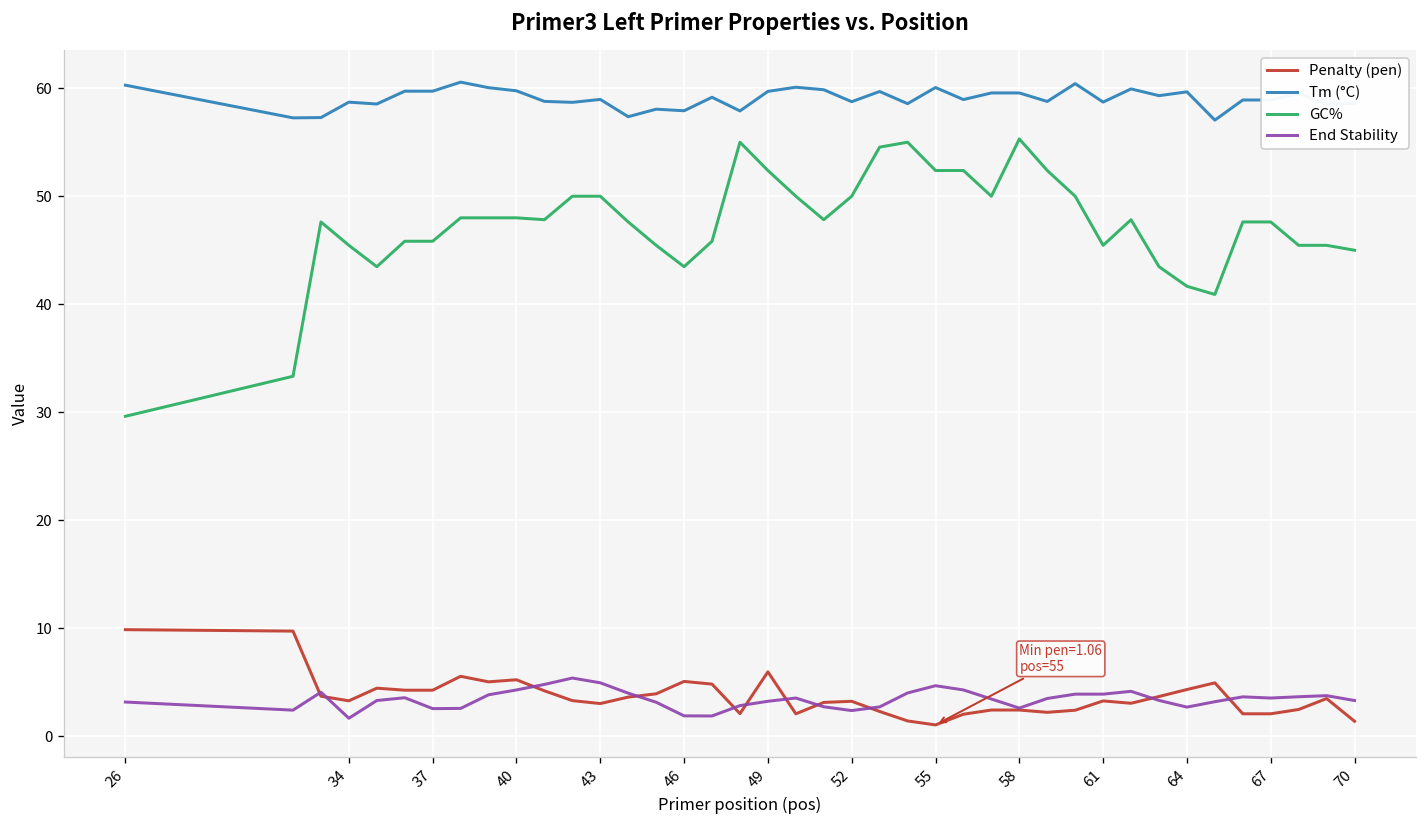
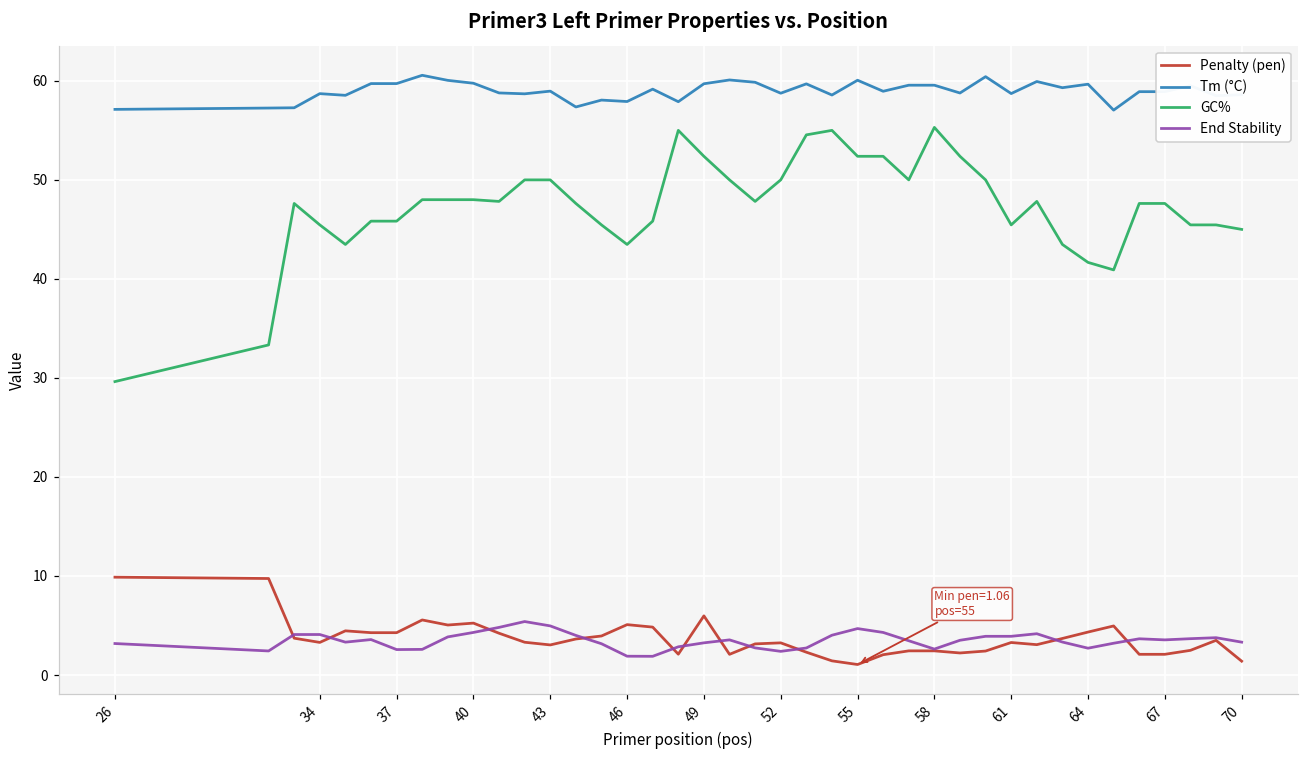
  {
    "Penalty (pen)": {
      "26": 10,
      "34": 3,
      "37": 4,
      "40": 5,
      "43": 3,
      "46": 5,
      "49": 6,
      "52": 3,
      "55": 1,
      "61": 3,
      "64": 4,
      "67": 2,
      "70": 1
    },
    "Tm (°C)": {
-     "26": 60,
+     "26": 57,
      "34": 59,
      "37": 60,
      "40": 60,
      "43": 59,
      "46": 58,
      "49": 60,
      "52": 59,
      "55": 60,
      "58": 60,
      "61": 59,
      "64": 60
    },
    "GC%": {
      "26": 30,
      "34": 45,
      "37": 46,
      "40": 48,
      "43": 50,
      "46": 43,
      "49": 52,
      "52": 50,
      "55": 52,
      "58": 55,
      "61": 45,
      "64": 42,
      "67": 48,
      "70": 45
    },
    "End Stability": {
      "26": 3,
-     "34": 2,
+     "34": 4,
      "37": 3,
      "40": 4,
      "43": 5,
      "46": 2,
      "49": 3,
      "52": 2,
      "55": 5,
      "61": 4,
      "64": 3,
      "67": 4,
      "70": 3
    }
  }
